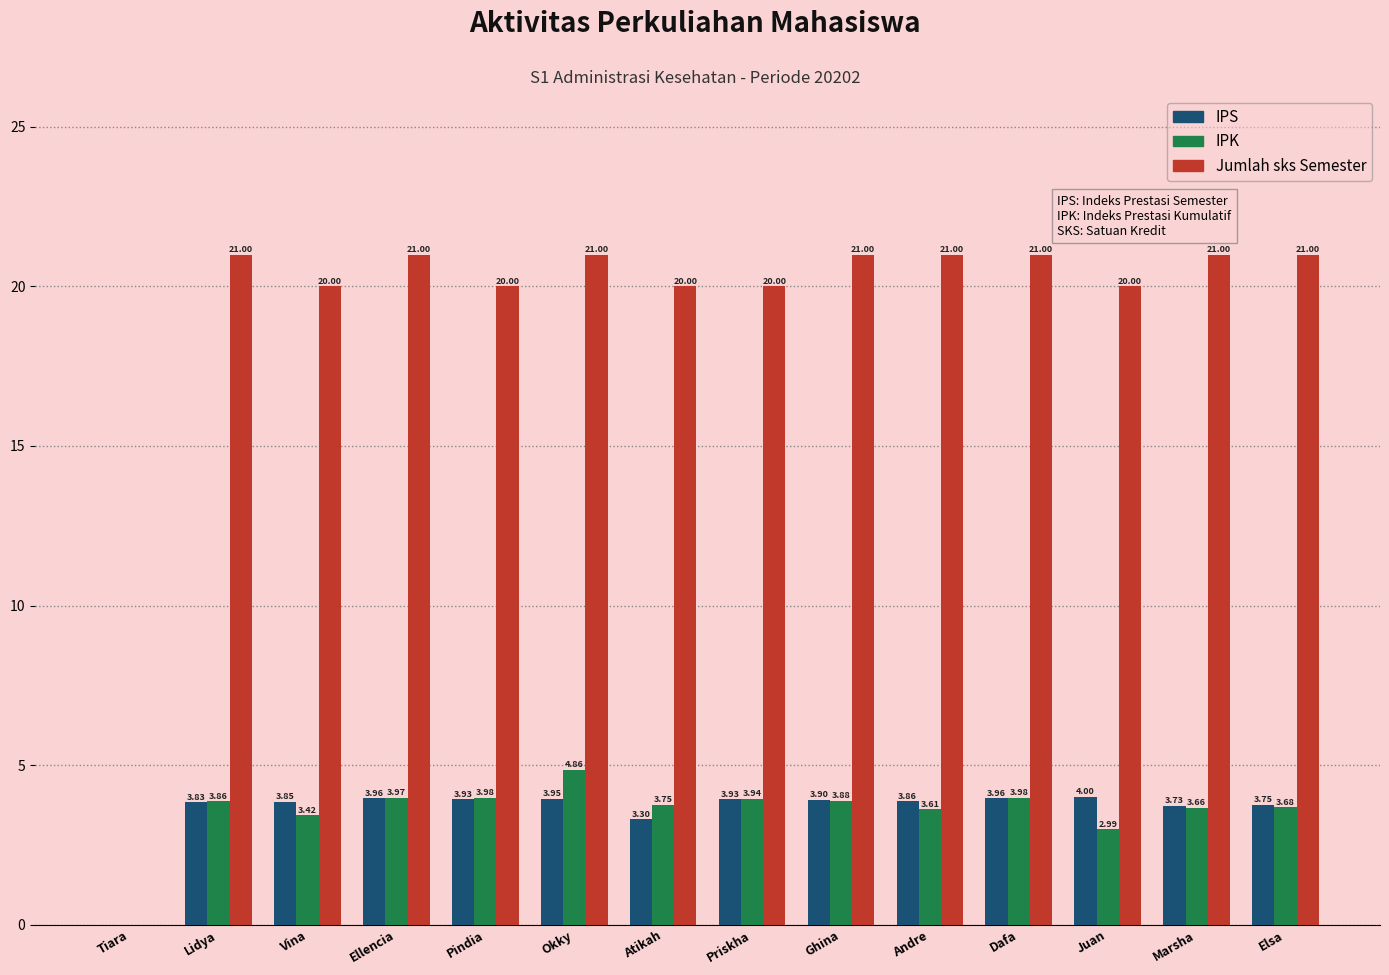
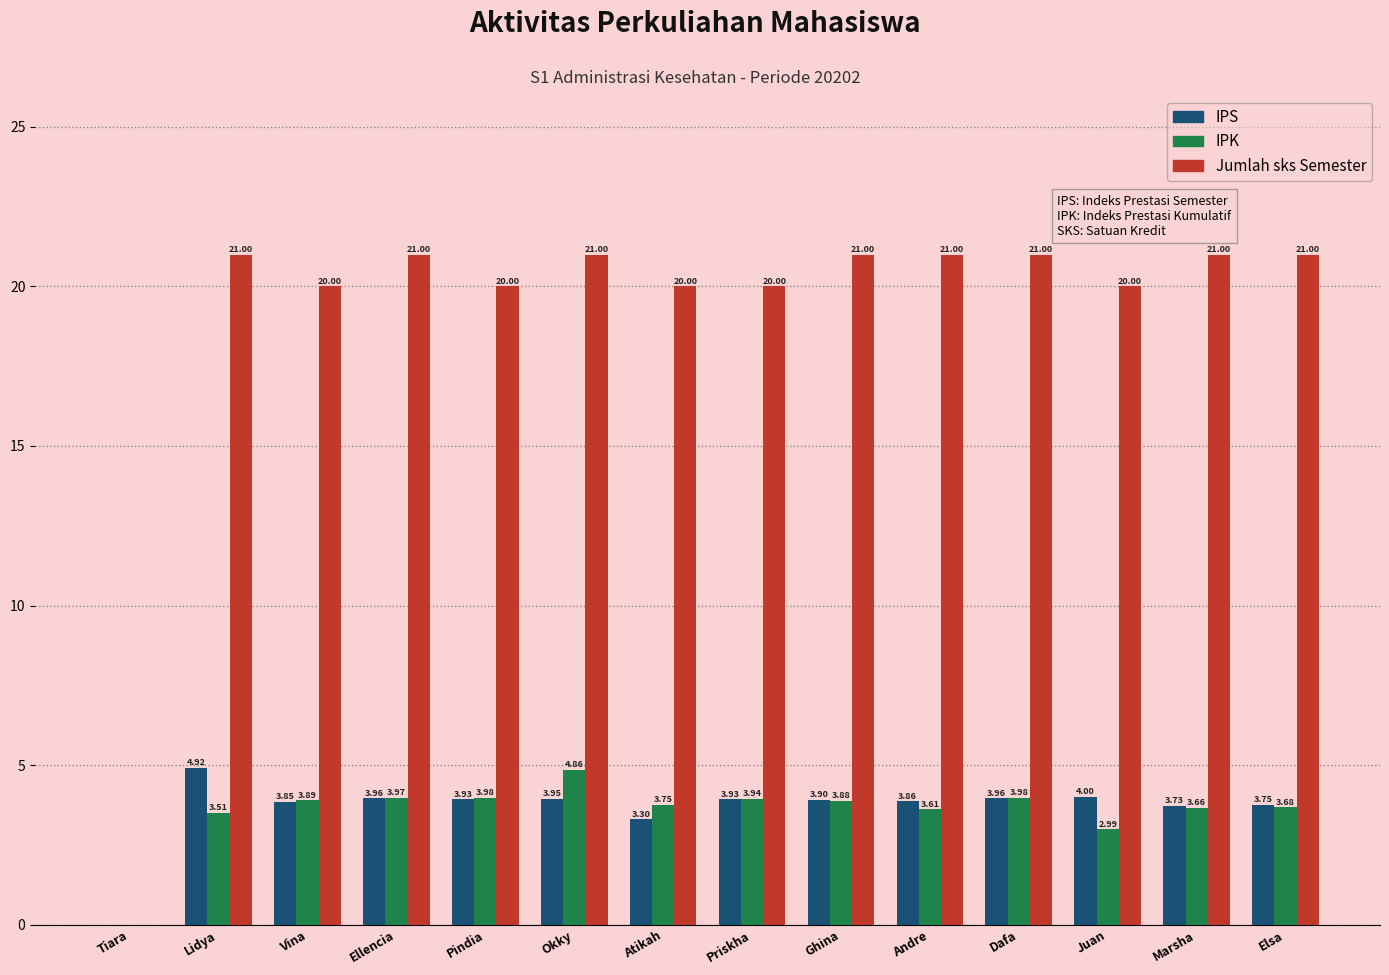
  {
    "IPS": {
-     "Lidya": 3.83,
+     "Lidya": 4.92,
      "Vina": 3.85,
      "Ellencia": 3.96,
      "Pindia": 3.93,
      "Okky": 3.95,
      "Atikah": 3.30,
      "Priskha": 3.93,
      "Ghina": 3.90,
      "Andre": 3.86,
      "Dafa": 3.96,
      "Juan": 4.00,
      "Marsha": 3.73,
      "Elsa": 3.75
    },
    "IPK": {
-     "Lidya": 3.86,
-     "Vina": 3.42,
+     "Lidya": 3.51,
+     "Vina": 3.89,
      "Ellencia": 3.97,
      "Pindia": 3.98,
      "Okky": 4.86,
      "Atikah": 3.75,
      "Priskha": 3.94,
      "Ghina": 3.88,
      "Andre": 3.61,
      "Dafa": 3.98,
      "Juan": 2.99,
      "Marsha": 3.66,
      "Elsa": 3.68
    },
    "Jumlah sks Semester": {
      "Lidya": 21.00,
      "Vina": 20.00,
      "Ellencia": 21.00,
      "Pindia": 20.00,
      "Okky": 21.00,
      "Atikah": 20.00,
      "Priskha": 20.00,
      "Ghina": 21.00,
      "Andre": 21.00,
      "Dafa": 21.00,
      "Juan": 20.00,
      "Marsha": 21.00,
      "Elsa": 21.00
    }
  }
